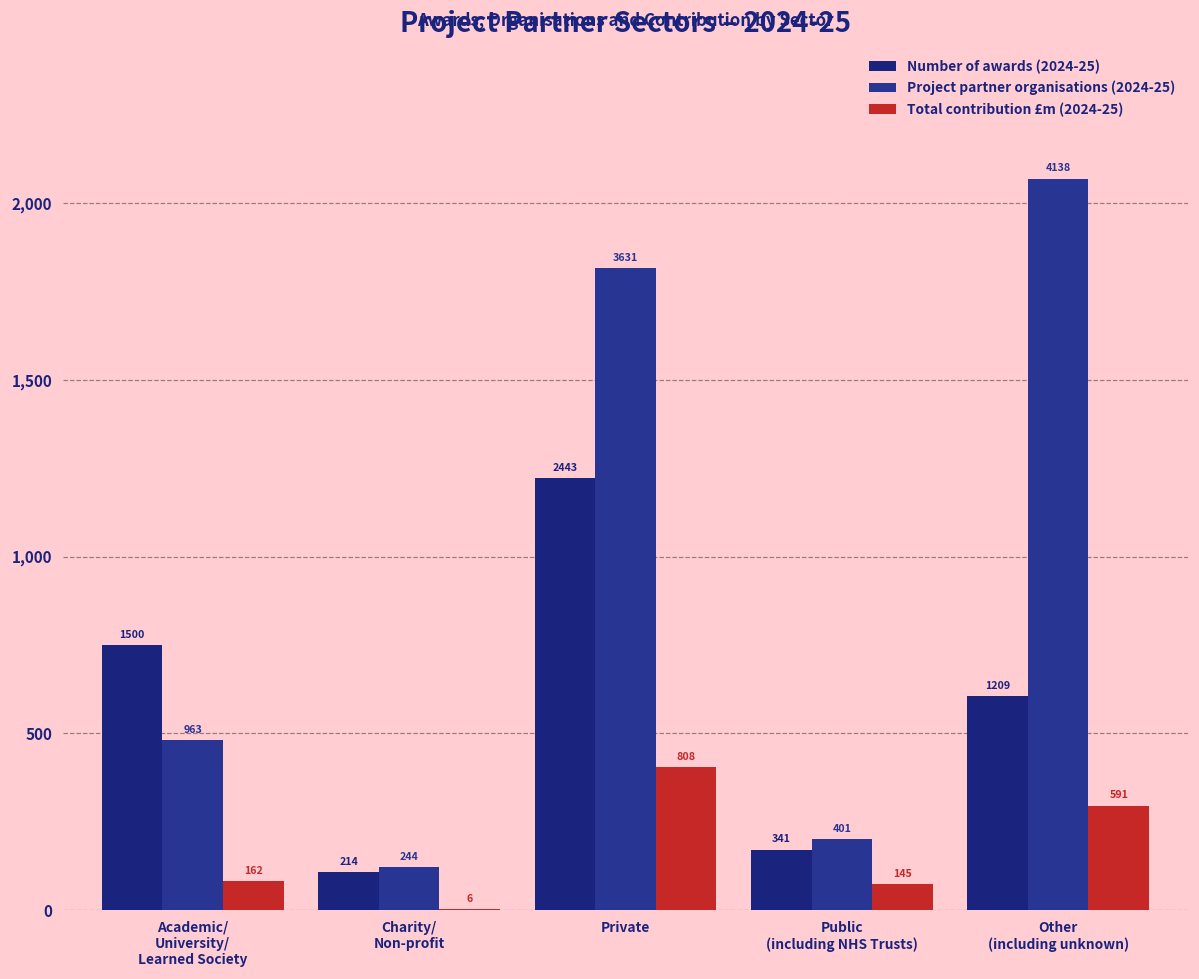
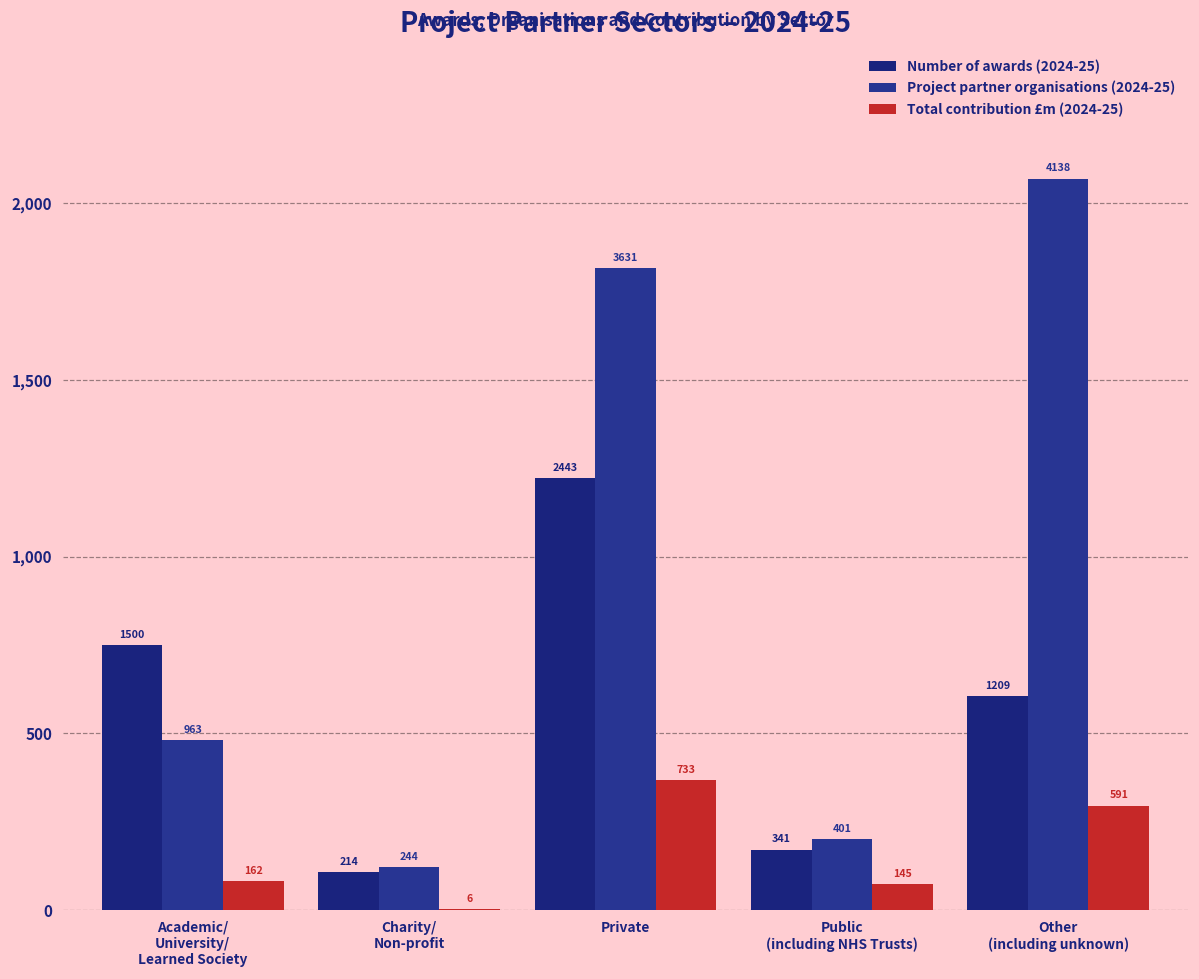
  {
    "Total contribution £m (2024-25)": {
      "Academic/ University/ Learned Society": 162,
      "Charity/ Non-profit": 6,
-     "Private": 808,
+     "Private": 733,
      "Public (including NHS Trusts)": 145,
      "Other (including unknown)": 591
    }
  }
